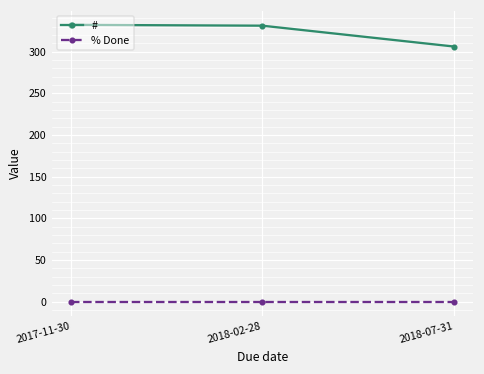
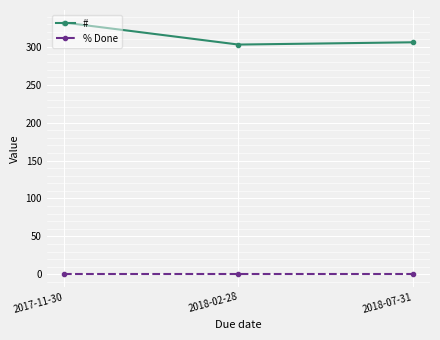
  {
    "#": {
-     "2018-02-28": 330,
+     "2018-02-28": 300,
      "2018-07-31": 310
    },
    "% Done": {
      "2017-11-30": 0,
      "2018-02-28": 0,
      "2018-07-31": 0
    }
  }
